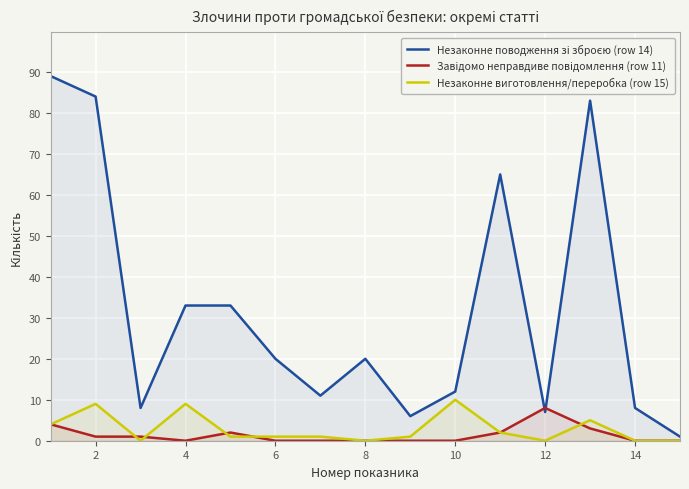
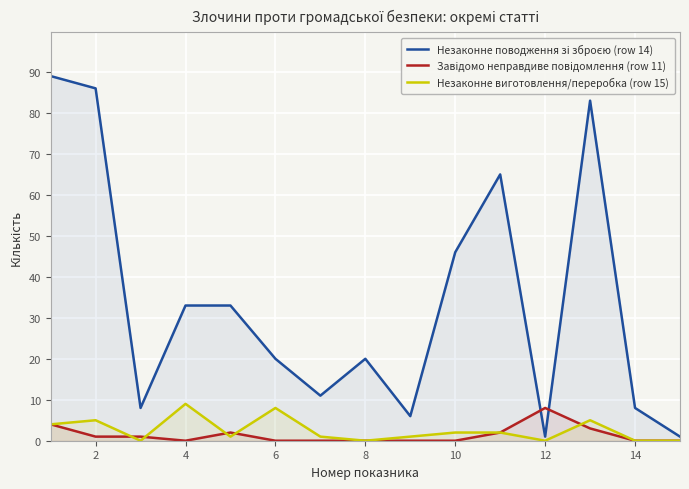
  {
    "Незаконне поводження зі зброєю (row 14)": {
-     "2": 84,
+     "2": 86,
      "4": 33,
      "6": 20,
      "8": 20,
-     "10": 12,
-     "12": 7,
+     "10": 46,
+     "12": 1,
      "14": 8
    },
    "Завідомо неправдиве повідомлення (row 11)": {
      "2": 1,
      "4": 0,
      "6": 0,
      "10": 0,
      "12": 8
    },
    "Незаконне виготовлення/переробка (row 15)": {
-     "2": 9,
+     "2": 5,
      "4": 9,
-     "6": 1,
-     "10": 10,
+     "6": 8,
+     "10": 2,
      "12": 0
    }
  }
